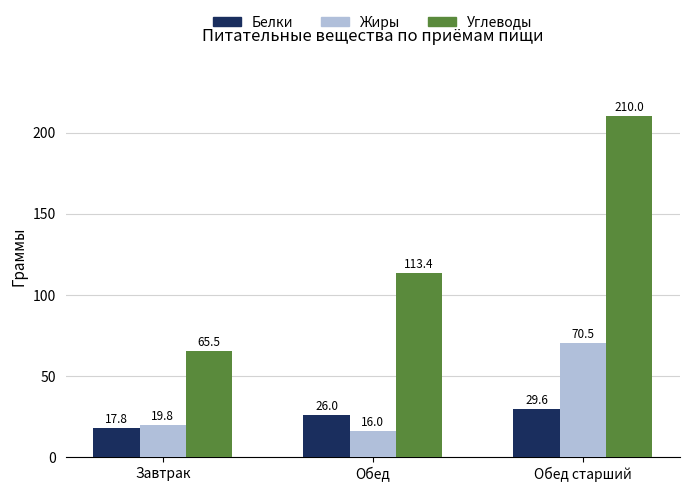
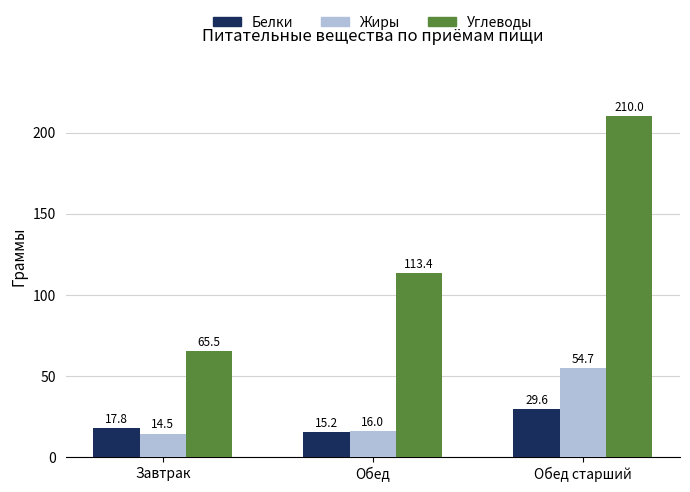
  {
    "Белки": {
      "Завтрак": 17.8,
-     "Обед": 26.0,
+     "Обед": 15.2,
      "Обед старший": 29.6
    },
    "Жиры": {
-     "Завтрак": 19.8,
+     "Завтрак": 14.5,
      "Обед": 16.0,
-     "Обед старший": 70.5
+     "Обед старший": 54.7
    },
    "Углеводы": {
      "Завтрак": 65.5,
      "Обед": 113.4,
      "Обед старший": 210.0
    }
  }
